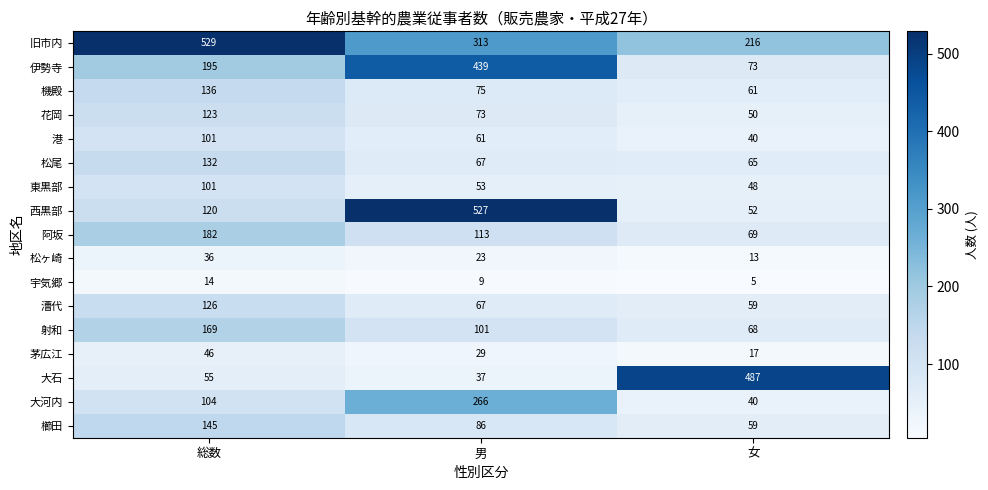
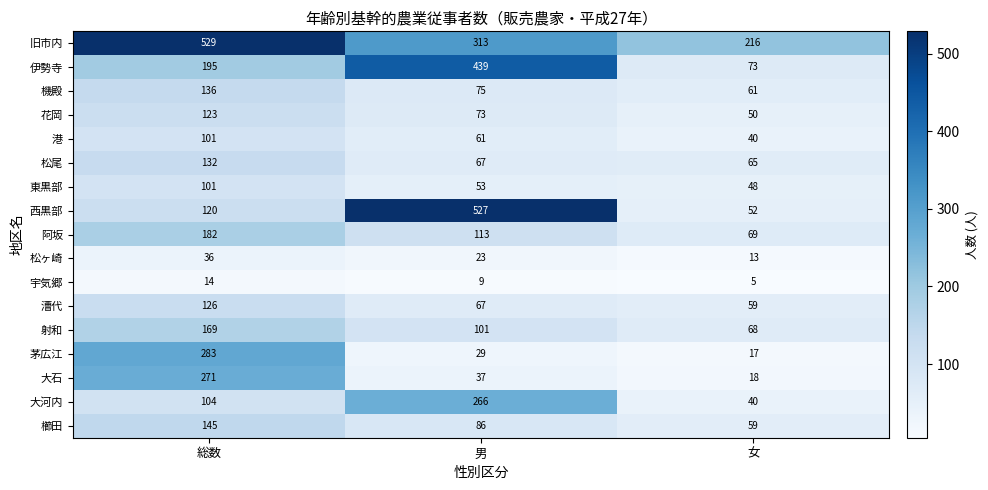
  {
    "旧市内": {
      "総数": 529,
      "男": 313,
      "女": 216
    },
    "伊勢寺": {
      "総数": 195,
      "男": 439,
      "女": 73
    },
    "機殿": {
      "総数": 136,
      "男": 75,
      "女": 61
    },
    "花岡": {
      "総数": 123,
      "男": 73,
      "女": 50
    },
    "港": {
      "総数": 101,
      "男": 61,
      "女": 40
    },
    "松尾": {
      "総数": 132,
      "男": 67,
      "女": 65
    },
    "東黒部": {
      "総数": 101,
      "男": 53,
      "女": 48
    },
    "西黒部": {
      "総数": 120,
      "男": 527,
      "女": 52
    },
    "阿坂": {
      "総数": 182,
      "男": 113,
      "女": 69
    },
    "松ヶ崎": {
      "総数": 36,
      "男": 23,
      "女": 13
    },
    "宇気郷": {
      "総数": 14,
      "男": 9,
      "女": 5
    },
    "漕代": {
      "総数": 126,
      "男": 67,
      "女": 59
    },
    "射和": {
      "総数": 169,
      "男": 101,
      "女": 68
    },
    "茅広江": {
-     "総数": 46,
+     "総数": 283,
      "男": 29,
      "女": 17
    },
    "大石": {
-     "総数": 55,
+     "総数": 271,
      "男": 37,
-     "女": 487
+     "女": 18
    },
    "大河内": {
      "総数": 104,
      "男": 266,
      "女": 40
    },
    "櫛田": {
      "総数": 145,
      "男": 86,
      "女": 59
    }
  }
